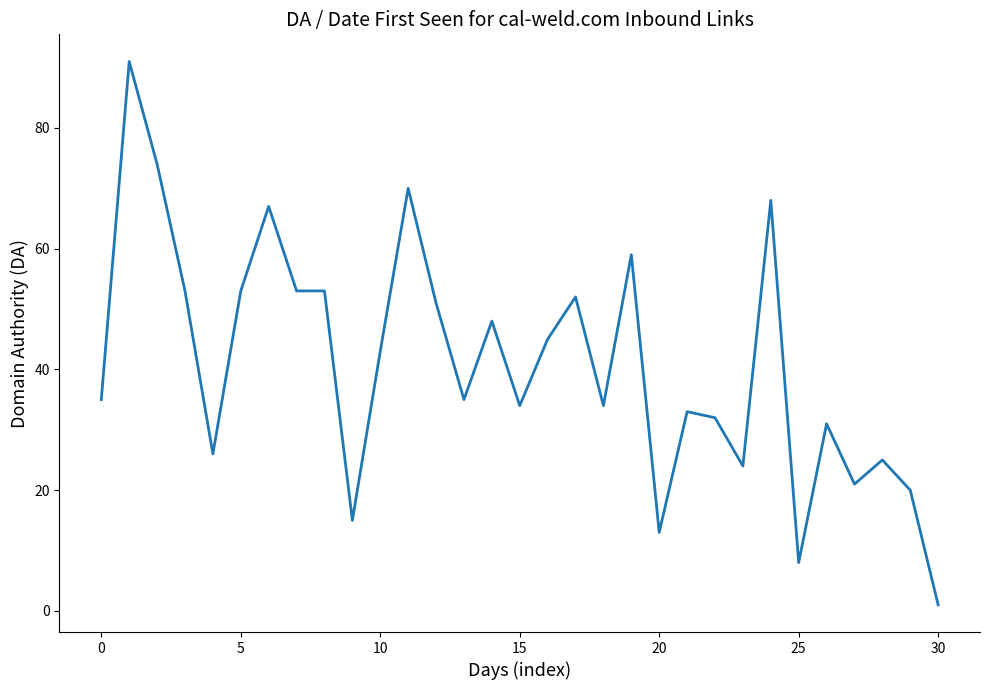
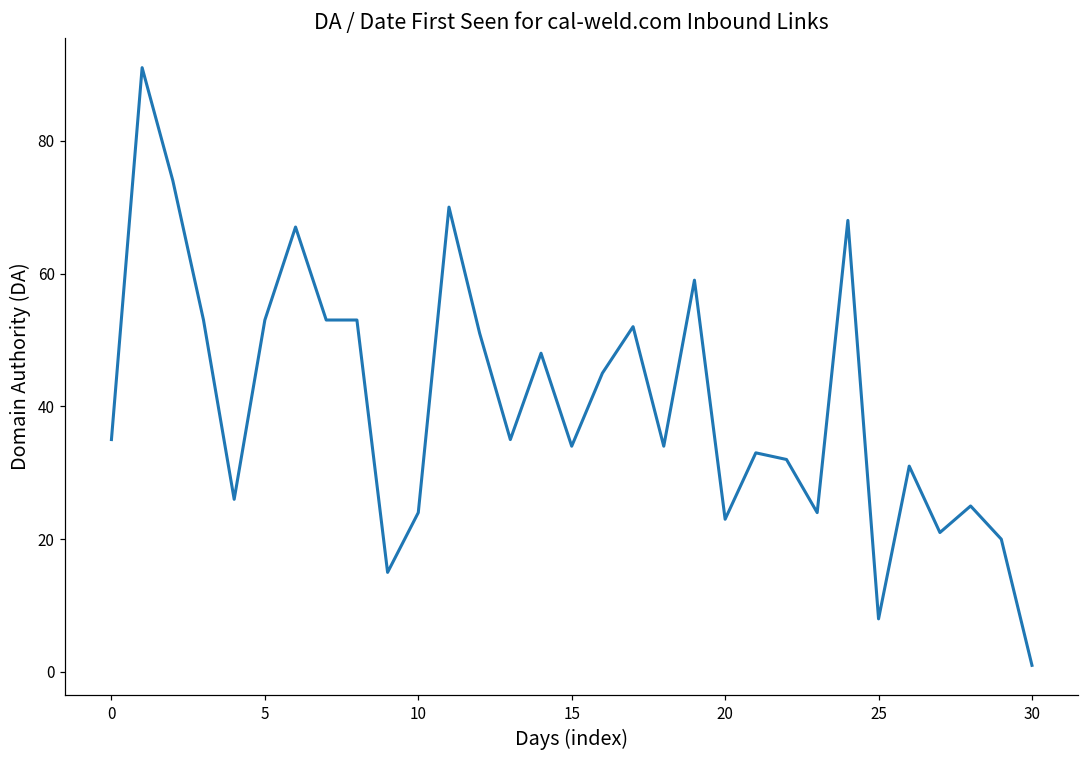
  {
    "0": 35,
    "5": 53,
-   "10": 43,
+   "10": 24,
    "15": 34,
-   "20": 13,
+   "20": 23,
    "25": 8,
    "30": 1
  }
